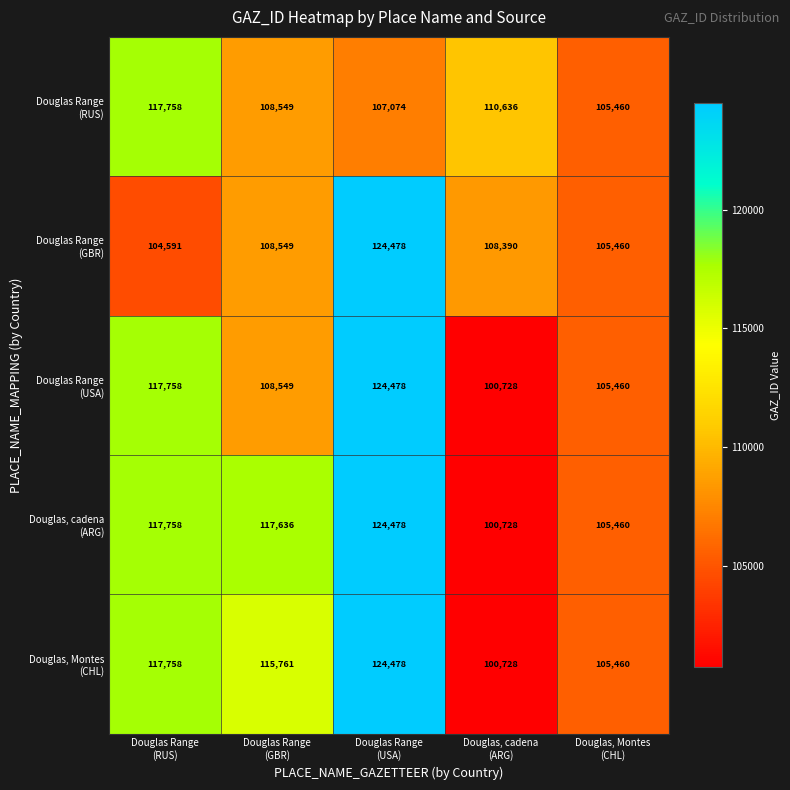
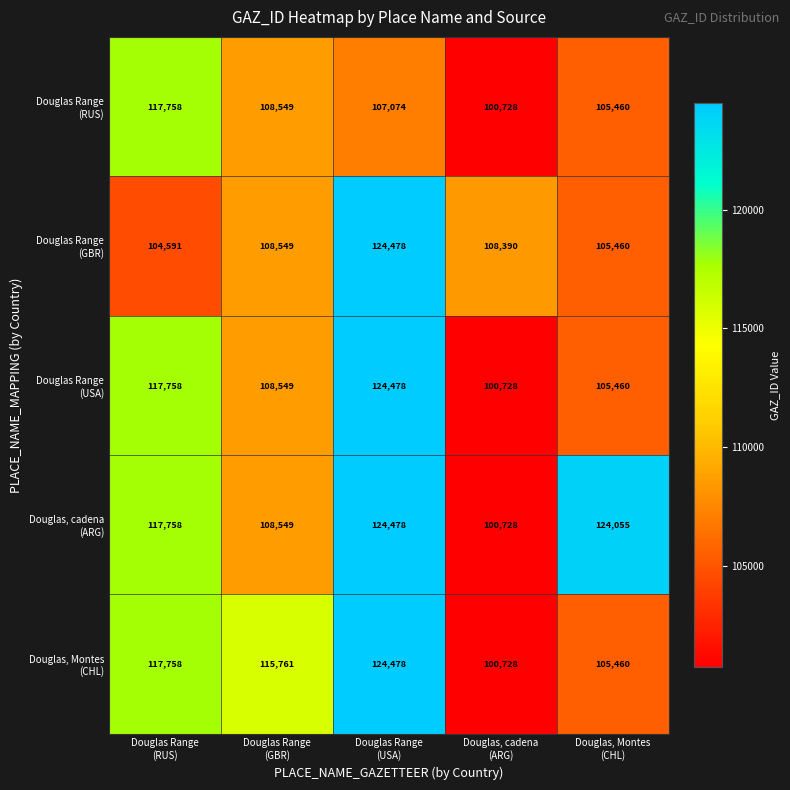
  {
    "Douglas Range (RUS)": {
      "Douglas Range (RUS)": "117,758",
      "Douglas Range (GBR)": "108,549",
      "Douglas Range (USA)": "107,074",
-     "Douglas, cadena (ARG)": "110,636",
+     "Douglas, cadena (ARG)": "100,728",
      "Douglas, Montes (CHL)": "105,460"
    },
    "Douglas Range (GBR)": {
      "Douglas Range (RUS)": "104,591",
      "Douglas Range (GBR)": "108,549",
      "Douglas Range (USA)": "124,478",
      "Douglas, cadena (ARG)": "108,390",
      "Douglas, Montes (CHL)": "105,460"
    },
    "Douglas Range (USA)": {
      "Douglas Range (RUS)": "117,758",
      "Douglas Range (GBR)": "108,549",
      "Douglas Range (USA)": "124,478",
      "Douglas, cadena (ARG)": "100,728",
      "Douglas, Montes (CHL)": "105,460"
    },
    "Douglas, cadena (ARG)": {
      "Douglas Range (RUS)": "117,758",
-     "Douglas Range (GBR)": "117,636",
+     "Douglas Range (GBR)": "108,549",
      "Douglas Range (USA)": "124,478",
      "Douglas, cadena (ARG)": "100,728",
-     "Douglas, Montes (CHL)": "105,460"
+     "Douglas, Montes (CHL)": "124,055"
    },
    "Douglas, Montes (CHL)": {
      "Douglas Range (RUS)": "117,758",
      "Douglas Range (GBR)": "115,761",
      "Douglas Range (USA)": "124,478",
      "Douglas, cadena (ARG)": "100,728",
      "Douglas, Montes (CHL)": "105,460"
    }
  }
